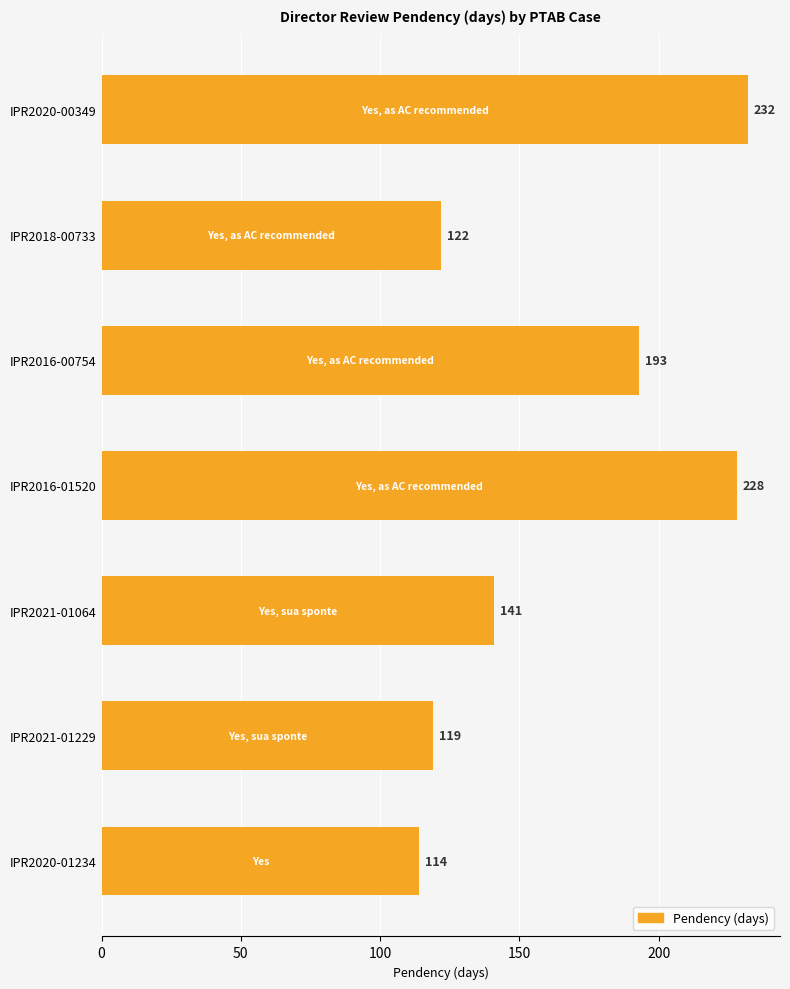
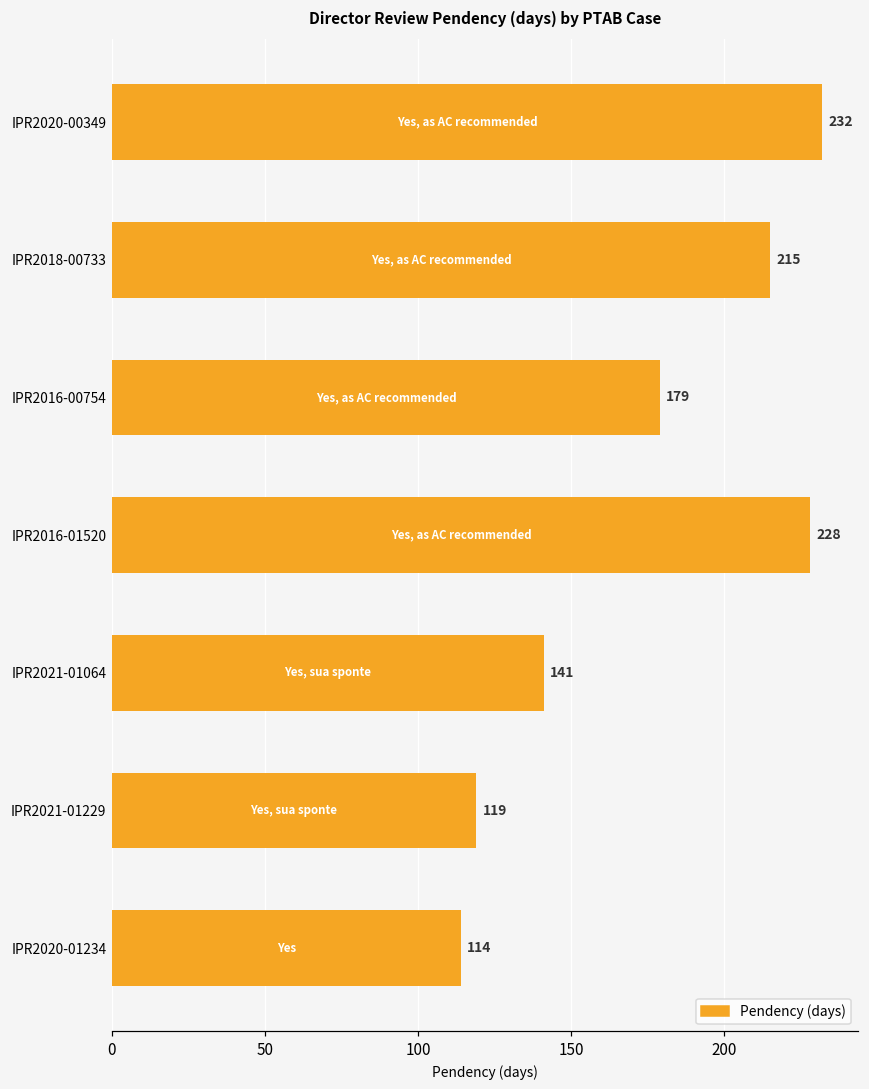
  {
    "IPR2020-00349": 232,
-   "IPR2018-00733": 122,
-   "IPR2016-00754": 193,
+   "IPR2018-00733": 215,
+   "IPR2016-00754": 179,
    "IPR2016-01520": 228,
    "IPR2021-01064": 141,
    "IPR2021-01229": 119,
    "IPR2020-01234": 114
  }
